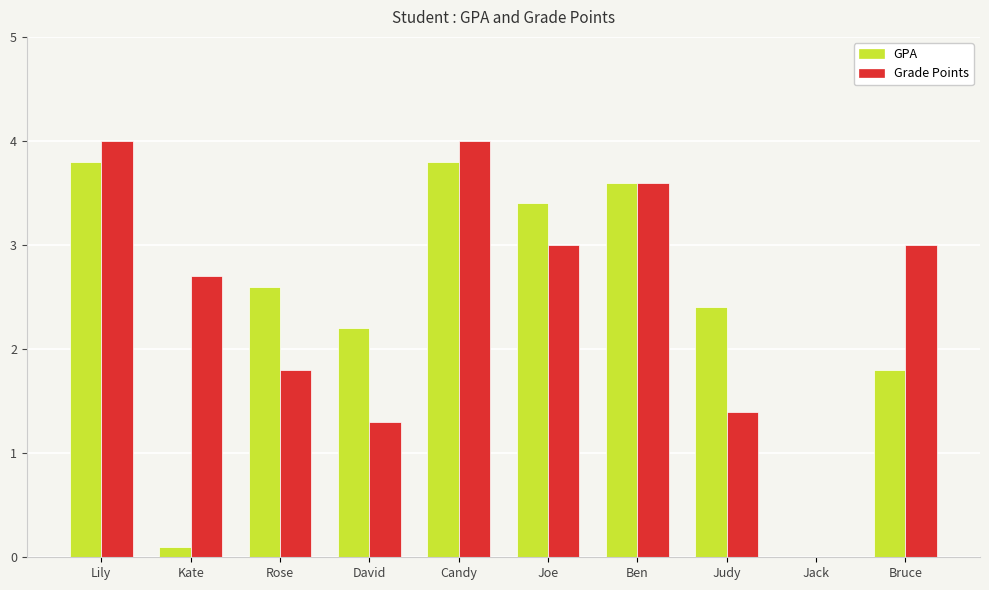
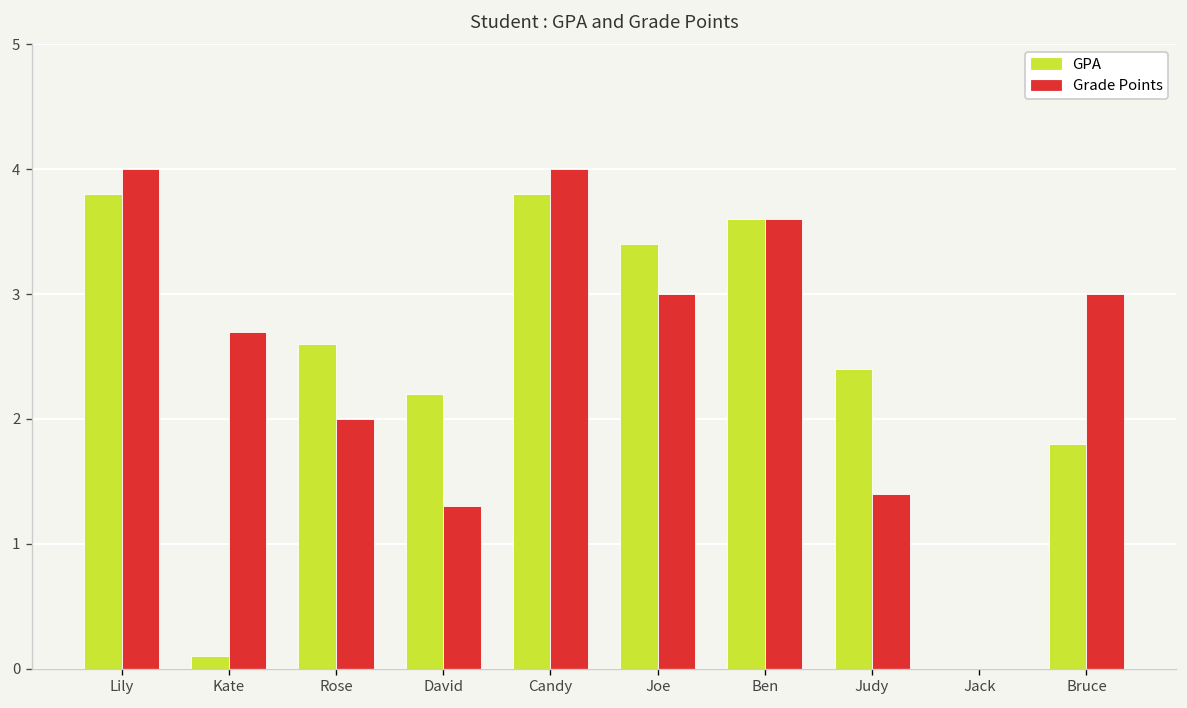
  {
    "GPA": {
      "Lily": 3.8,
      "Kate": 0.1,
      "Rose": 2.6,
      "David": 2.2,
      "Candy": 3.8,
      "Joe": 3.4,
      "Ben": 3.6,
      "Judy": 2.4,
      "Jack": 0.0,
      "Bruce": 1.8
    },
    "Grade Points": {
      "Lily": 4.0,
      "Kate": 2.7,
-     "Rose": 1.8,
+     "Rose": 2.0,
      "David": 1.3,
      "Candy": 4.0,
      "Joe": 3.0,
      "Ben": 3.6,
      "Judy": 1.4,
      "Jack": 0.0,
      "Bruce": 3.0
    }
  }
